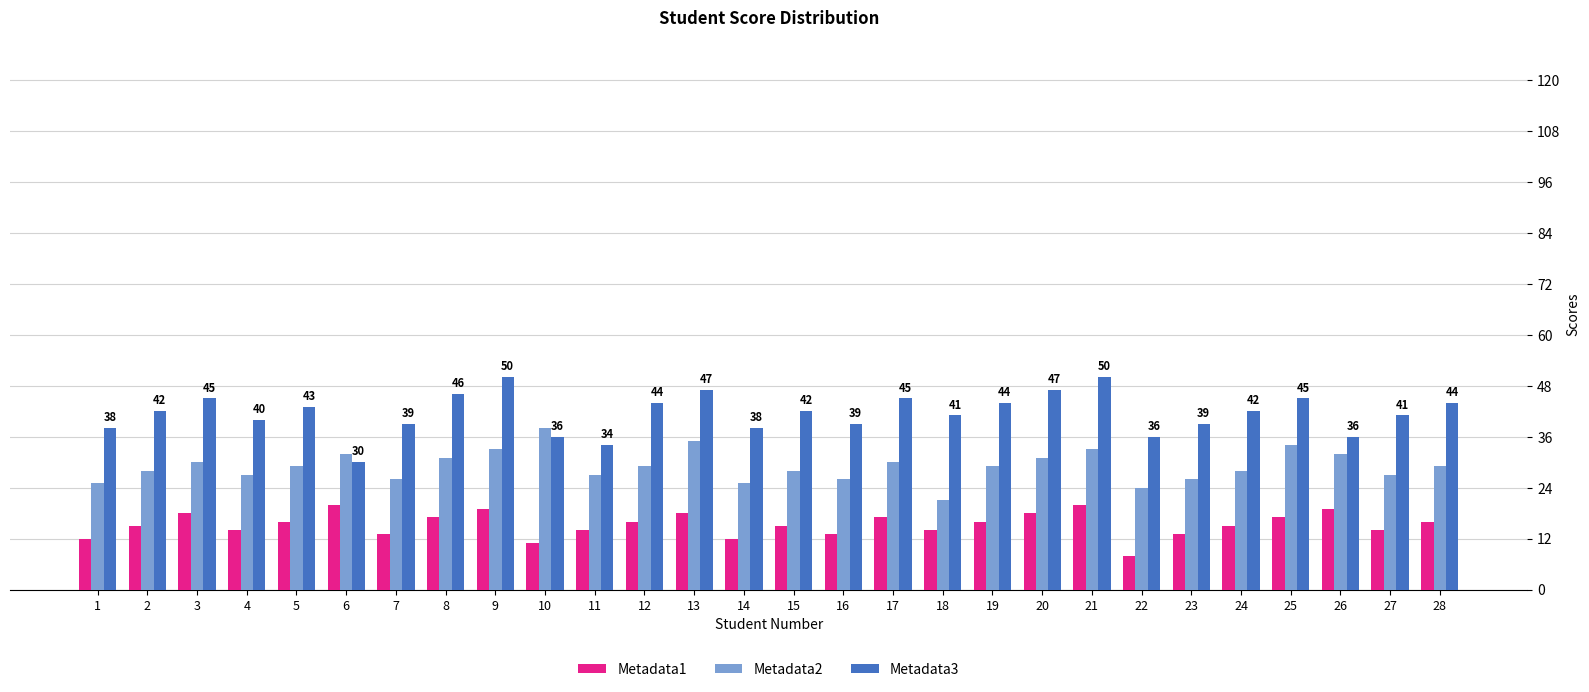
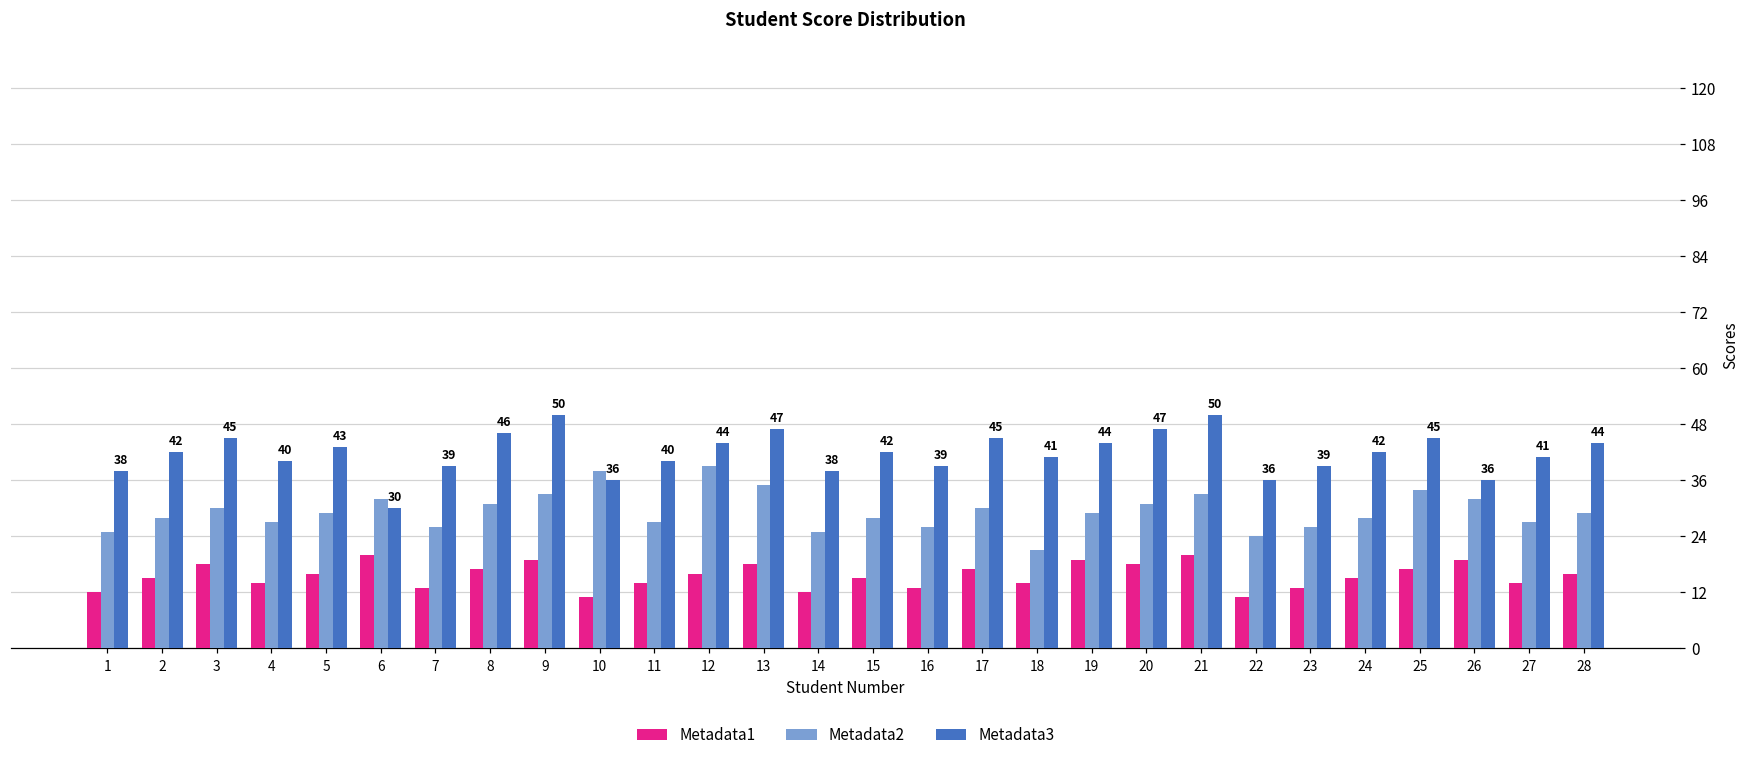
  {
    "Metadata1": {
      "1": 12,
      "2": 15,
      "3": 18,
      "4": 14,
      "5": 16,
      "6": 20,
      "7": 13,
      "8": 17,
      "9": 19,
      "10": 11,
      "11": 14,
      "12": 16,
      "13": 18,
      "14": 12,
      "15": 15,
      "16": 13,
      "17": 17,
      "18": 14,
-     "19": 16,
+     "19": 19,
      "20": 18,
      "21": 20,
-     "22": 8,
+     "22": 11,
      "23": 13,
      "24": 15,
      "25": 17,
      "26": 19,
      "27": 14,
      "28": 16
    },
    "Metadata2": {
      "1": 25,
      "2": 28,
      "3": 30,
      "4": 27,
      "5": 29,
      "6": 32,
      "7": 26,
      "8": 31,
      "9": 33,
      "10": 38,
      "11": 27,
-     "12": 29,
+     "12": 39,
      "13": 35,
      "14": 25,
      "15": 28,
      "16": 26,
      "17": 30,
      "18": 21,
      "19": 29,
      "20": 31,
      "21": 33,
      "22": 24,
      "23": 26,
      "24": 28,
      "25": 34,
      "26": 32,
      "27": 27,
      "28": 29
    },
    "Metadata3": {
      "1": 38,
      "2": 42,
      "3": 45,
      "4": 40,
      "5": 43,
      "6": 30,
      "7": 39,
      "8": 46,
      "9": 50,
      "10": 36,
-     "11": 34,
+     "11": 40,
      "12": 44,
      "13": 47,
      "14": 38,
      "15": 42,
      "16": 39,
      "17": 45,
      "18": 41,
      "19": 44,
      "20": 47,
      "21": 50,
      "22": 36,
      "23": 39,
      "24": 42,
      "25": 45,
      "26": 36,
      "27": 41,
      "28": 44
    }
  }
